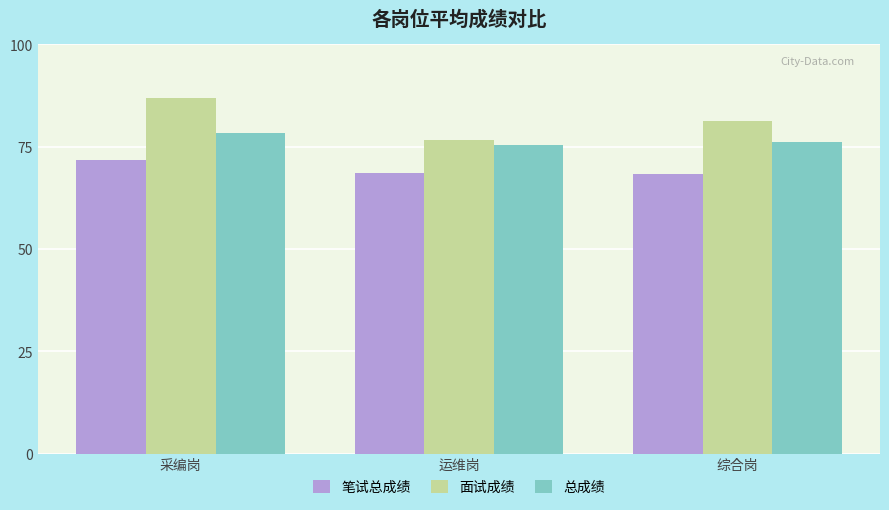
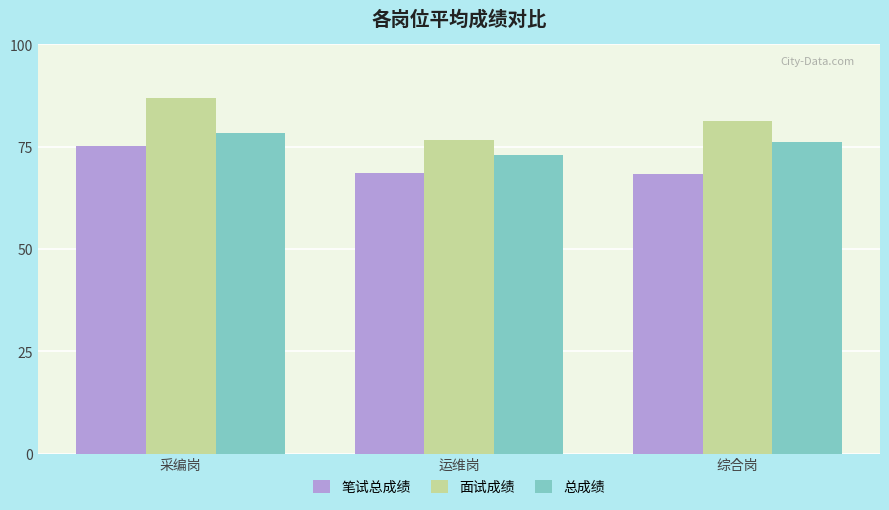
  {
    "笔试总成绩": {
-     "采编岗": 72,
+     "采编岗": 75,
      "运维岗": 69,
      "综合岗": 68
    },
    "面试成绩": {
      "采编岗": 87,
      "运维岗": 77,
      "综合岗": 81
    },
    "总成绩": {
      "采编岗": 78,
-     "运维岗": 76,
+     "运维岗": 73,
      "综合岗": 76
    }
  }
